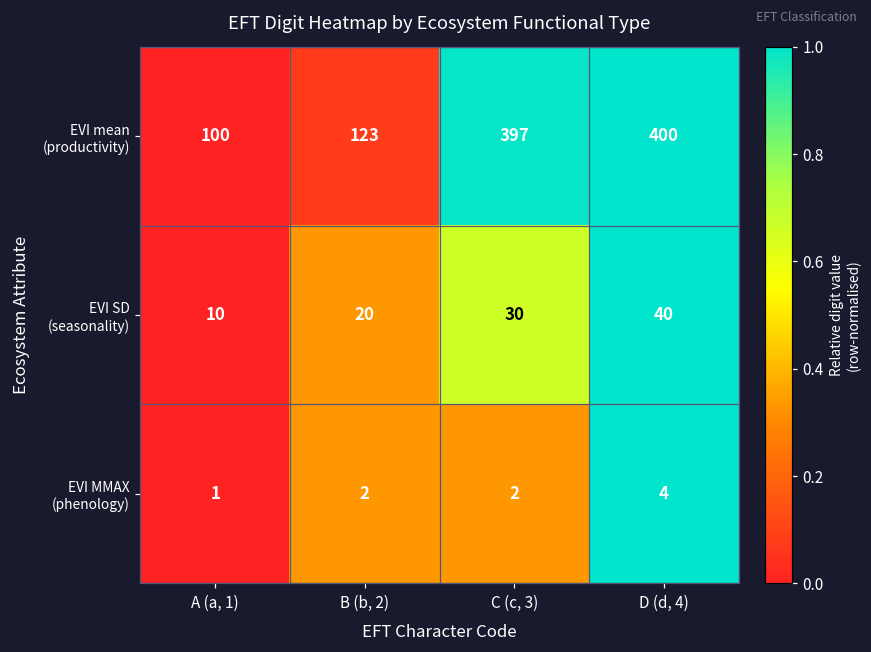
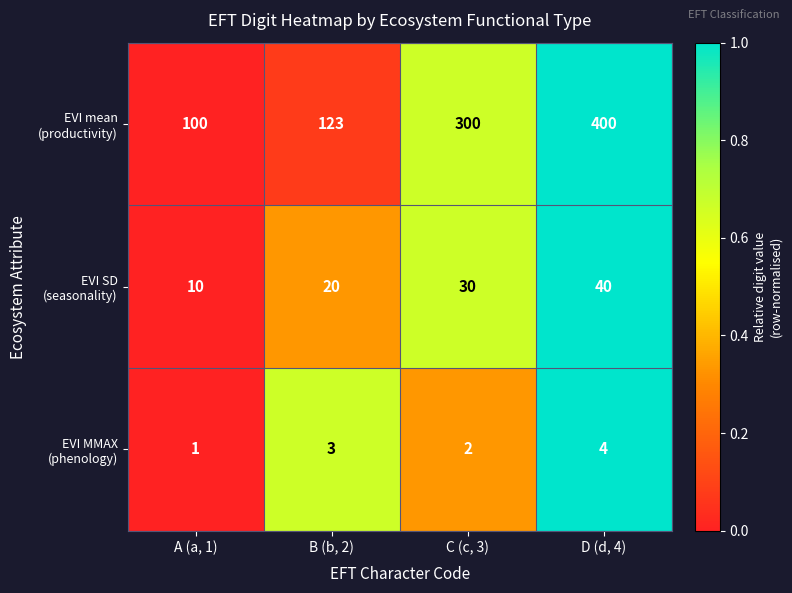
  {
    "EVI mean (productivity)": {
      "A (a, 1)": 100,
      "B (b, 2)": 123,
-     "C (c, 3)": 397,
+     "C (c, 3)": 300,
      "D (d, 4)": 400
    },
    "EVI SD (seasonality)": {
      "A (a, 1)": 10,
      "B (b, 2)": 20,
      "C (c, 3)": 30,
      "D (d, 4)": 40
    },
    "EVI MMAX (phenology)": {
      "A (a, 1)": 1,
-     "B (b, 2)": 2,
+     "B (b, 2)": 3,
      "C (c, 3)": 2,
      "D (d, 4)": 4
    }
  }
